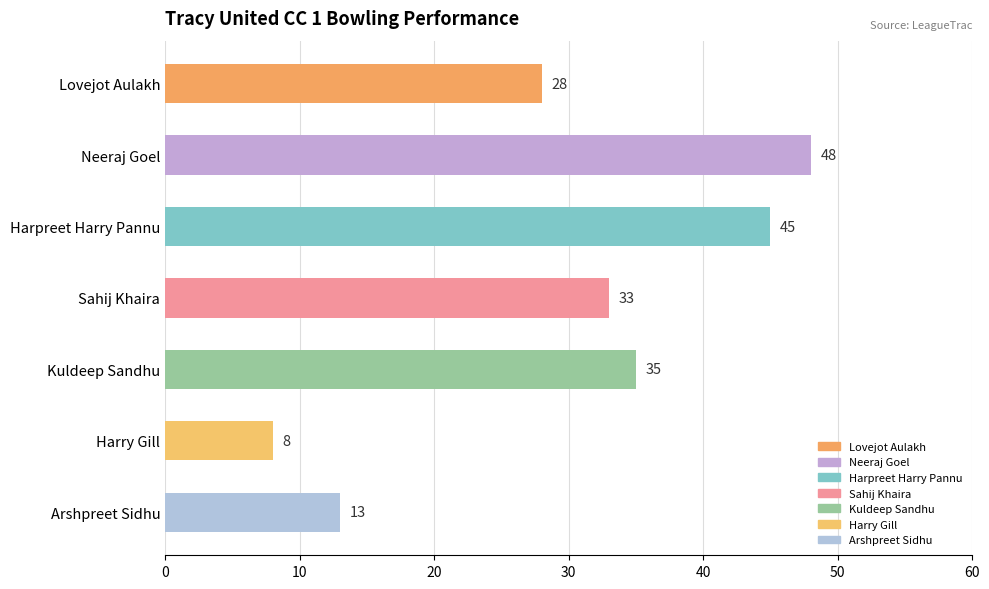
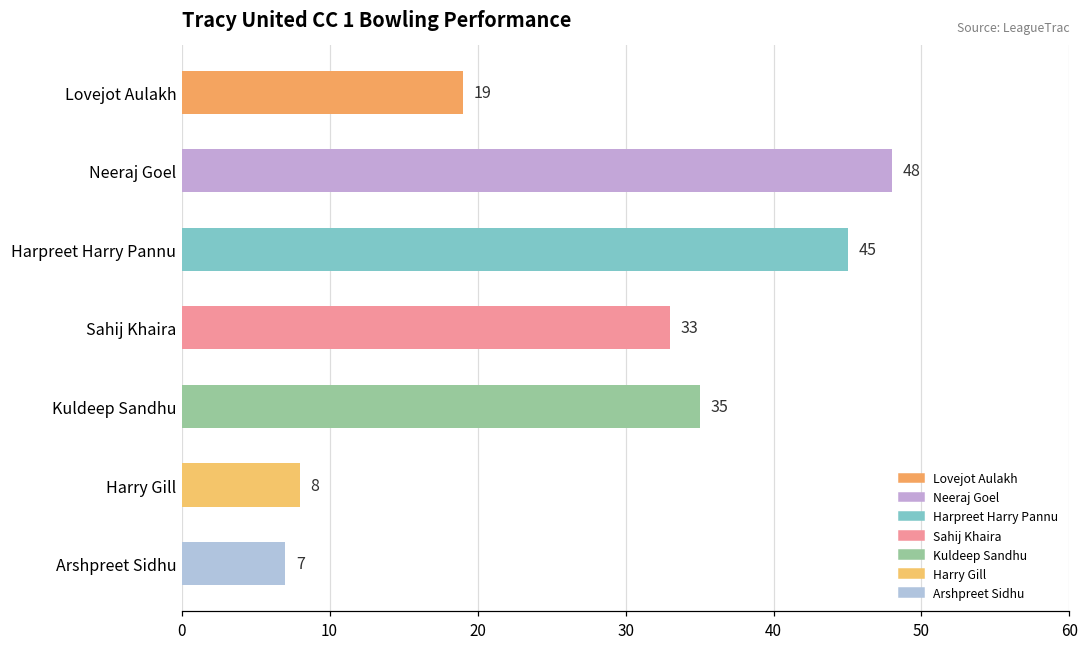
  {
-   "Lovejot Aulakh": 28,
+   "Lovejot Aulakh": 19,
    "Neeraj Goel": 48,
    "Harpreet Harry Pannu": 45,
    "Sahij Khaira": 33,
    "Kuldeep Sandhu": 35,
    "Harry Gill": 8,
-   "Arshpreet Sidhu": 13
+   "Arshpreet Sidhu": 7
  }
